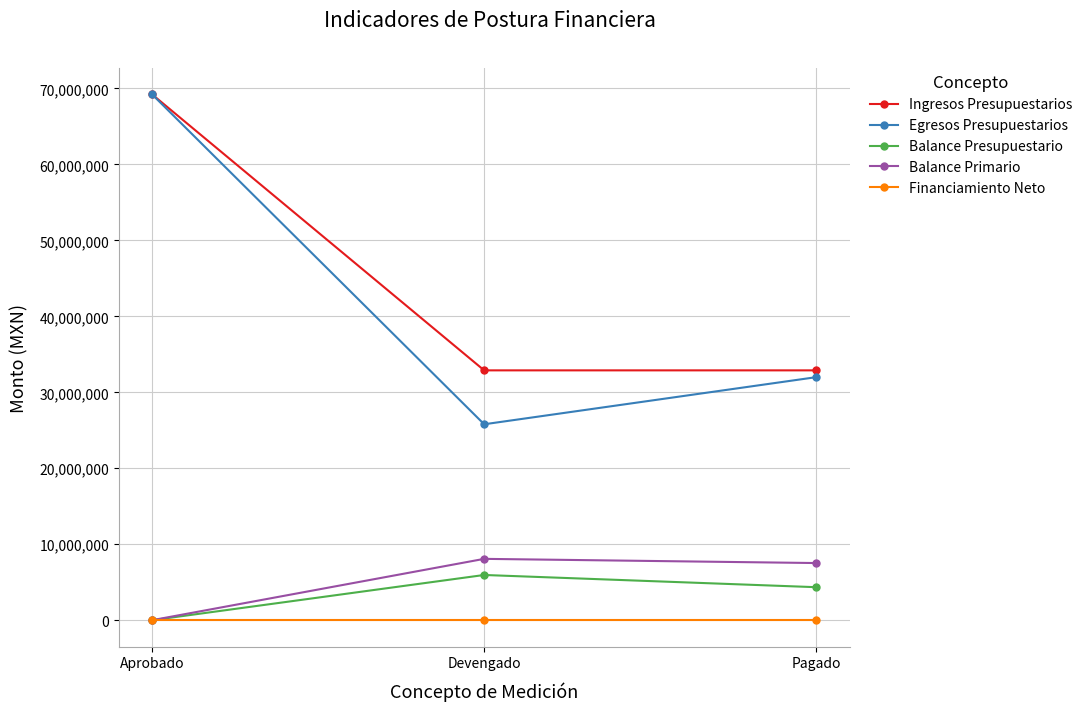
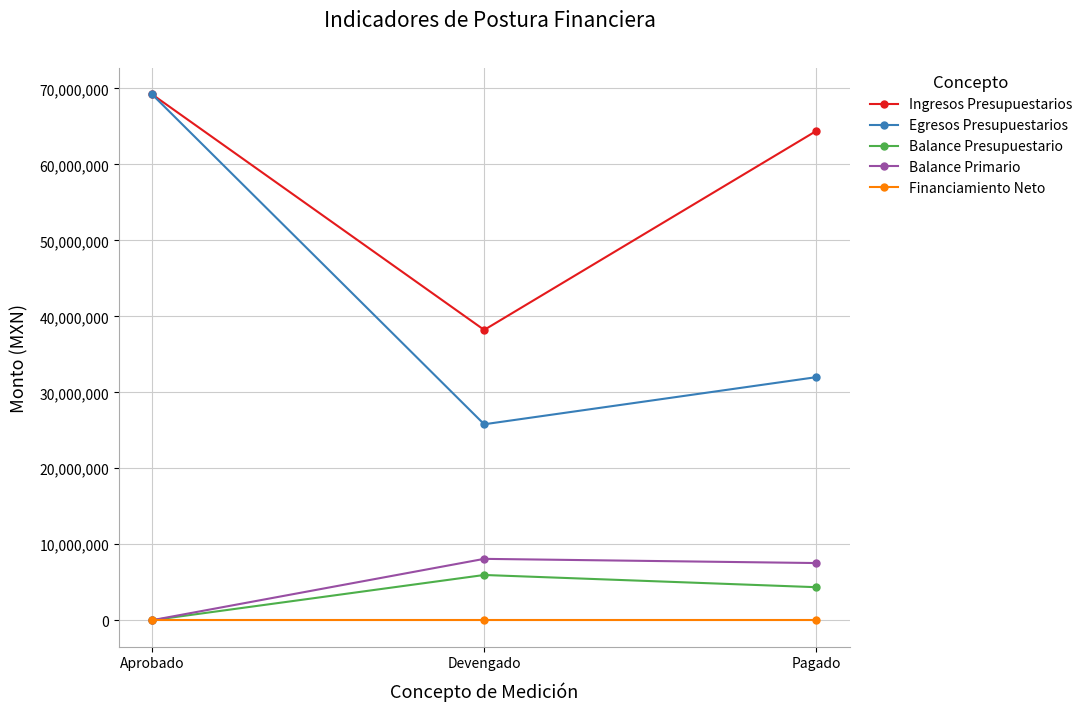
  {
    "Ingresos Presupuestarios": {
-     "Devengado": "33,000,000",
-     "Pagado": "33,000,000"
+     "Devengado": "38,000,000",
+     "Pagado": "64,000,000"
    },
    "Egresos Presupuestarios": {
      "Devengado": "26,000,000",
      "Pagado": "32,000,000"
    },
    "Balance Presupuestario": {
      "Devengado": "6,000,000",
      "Pagado": "4,000,000"
    },
    "Balance Primario": {
      "Devengado": "8,000,000",
      "Pagado": "8,000,000"
    },
    "Financiamiento Neto": {
      "Devengado": "0",
      "Pagado": "0"
    }
  }
